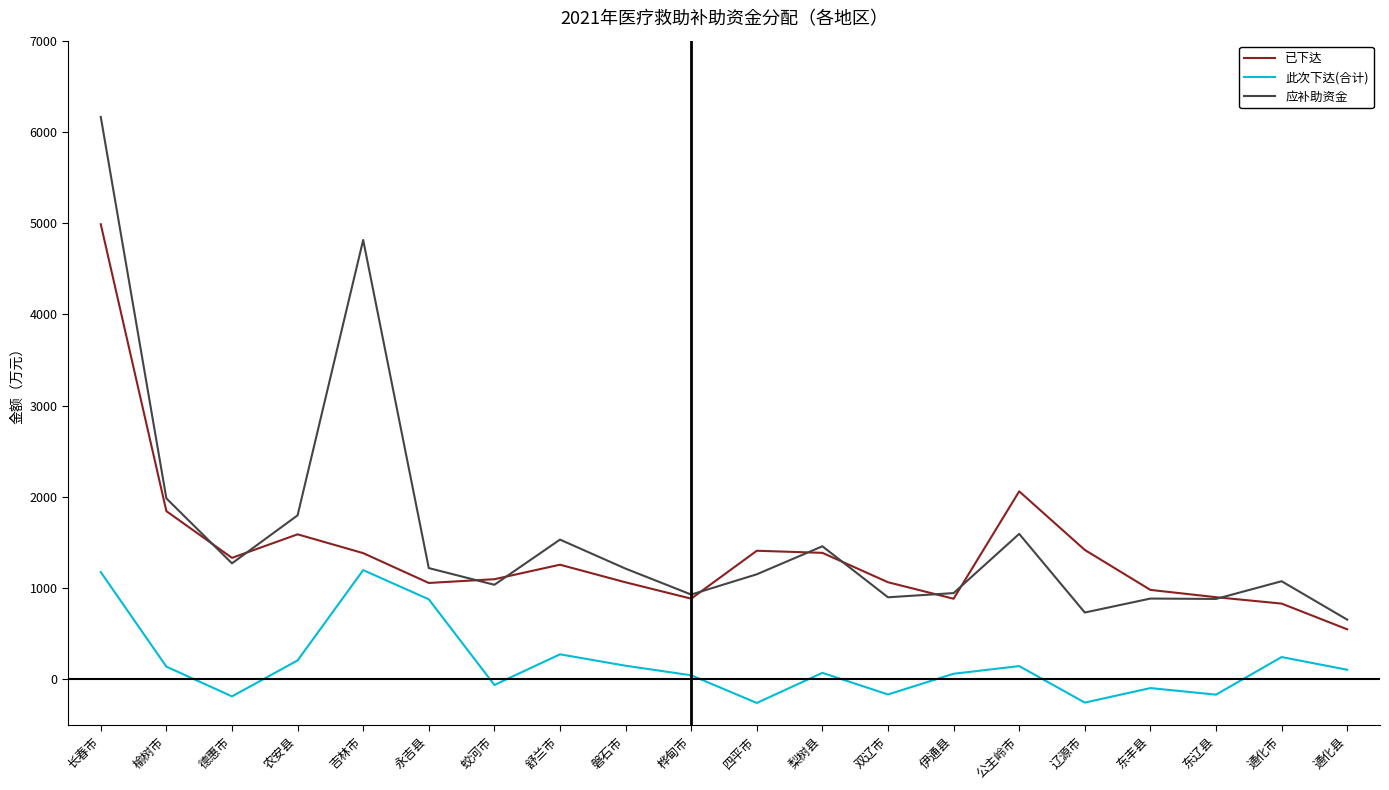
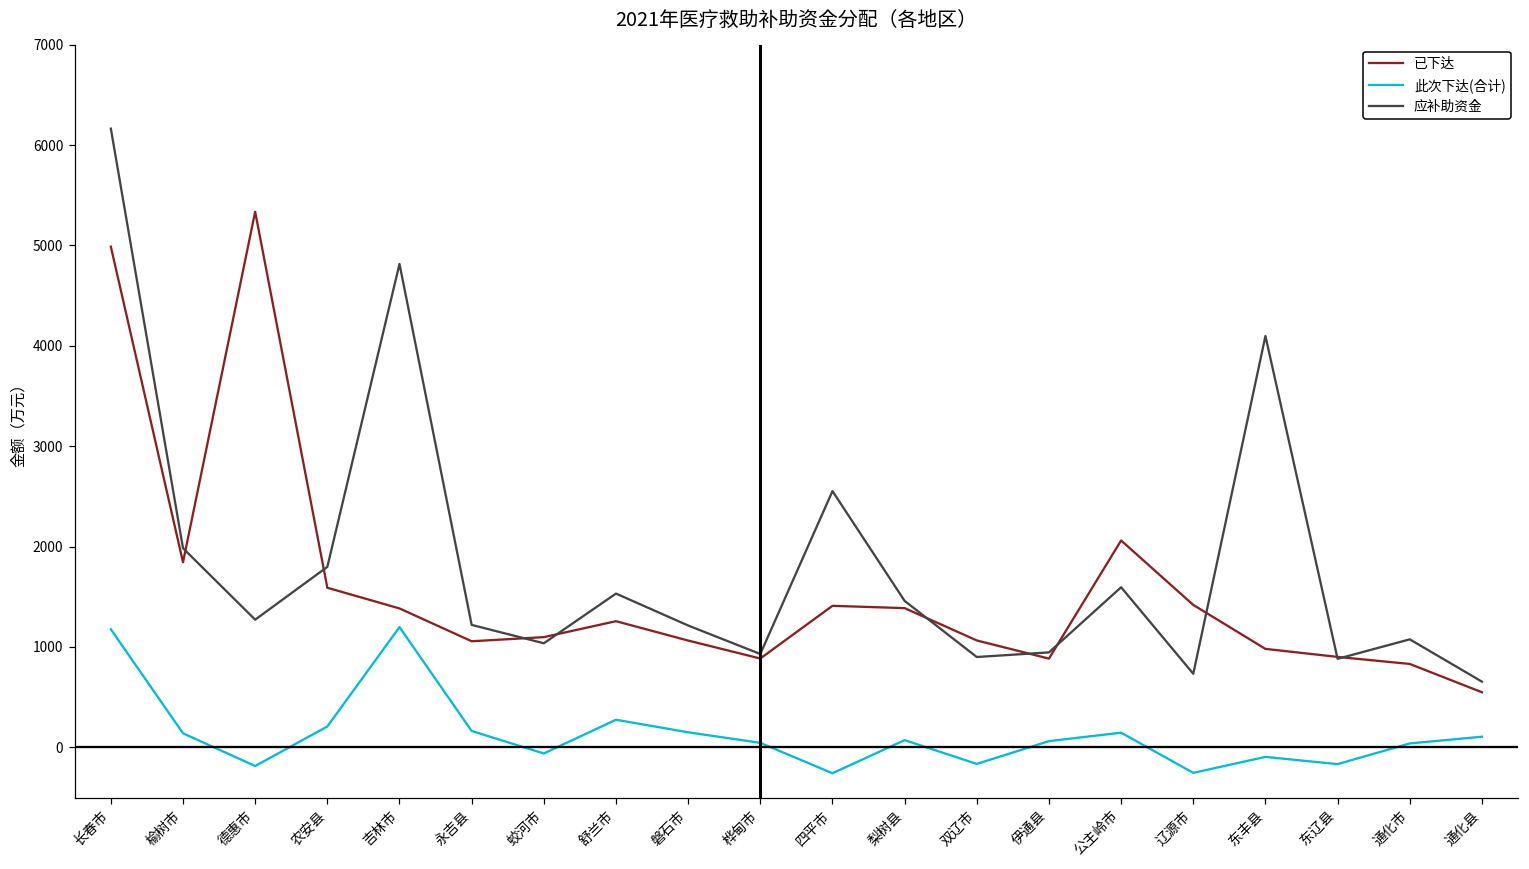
  {
    "已下达": {
      "长春市": 5000,
      "榆树市": 1800,
-     "德惠市": 1300,
+     "德惠市": 5300,
      "农安县": 1600,
      "吉林市": 1400,
      "永吉县": 1100,
      "蛟河市": 1100,
      "舒兰市": 1300,
      "磐石市": 1100,
      "桦甸市": 900,
      "四平市": 1400,
      "梨树县": 1400,
      "双辽市": 1100,
      "伊通县": 900,
      "公主岭市": 2100,
      "辽源市": 1400,
      "东丰县": 1000,
      "通化市": 800,
      "通化县": 500
    },
    "此次下达(合计)": {
      "长春市": 1200,
      "榆树市": 100,
      "德惠市": -200,
      "农安县": 200,
      "吉林市": 1200,
-     "永吉县": 900,
+     "永吉县": 200,
      "蛟河市": -100,
      "舒兰市": 300,
      "磐石市": 200,
      "桦甸市": 0,
      "四平市": -300,
      "梨树县": 100,
      "双辽市": -200,
      "伊通县": 100,
      "公主岭市": 100,
      "辽源市": -300,
      "东丰县": -100,
      "东辽县": -200,
-     "通化市": 200,
+     "通化市": 0,
      "通化县": 100
    },
    "应补助资金": {
      "长春市": 6200,
      "榆树市": 2000,
      "德惠市": 1300,
      "农安县": 1800,
      "吉林市": 4800,
      "永吉县": 1200,
      "蛟河市": 1000,
      "舒兰市": 1500,
      "磐石市": 1200,
      "桦甸市": 900,
-     "四平市": 1200,
+     "四平市": 2600,
      "梨树县": 1500,
      "双辽市": 900,
      "伊通县": 900,
      "公主岭市": 1600,
      "辽源市": 700,
-     "东丰县": 900,
+     "东丰县": 4100,
      "通化市": 1100,
      "通化县": 700
    }
  }
